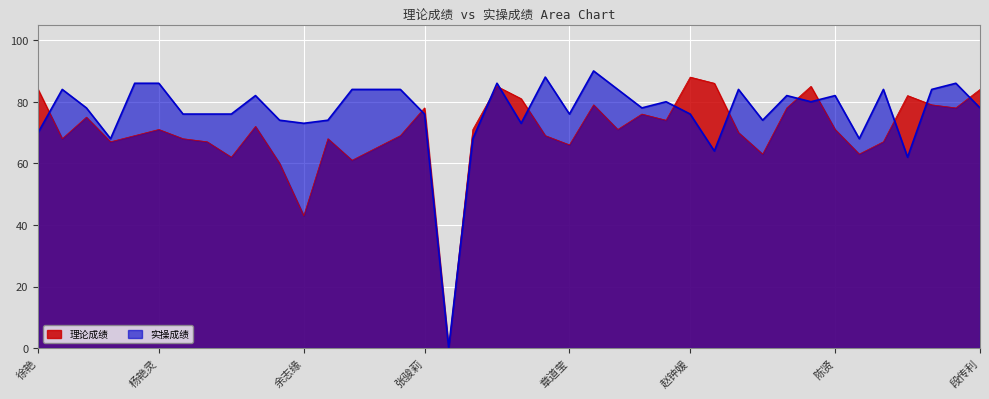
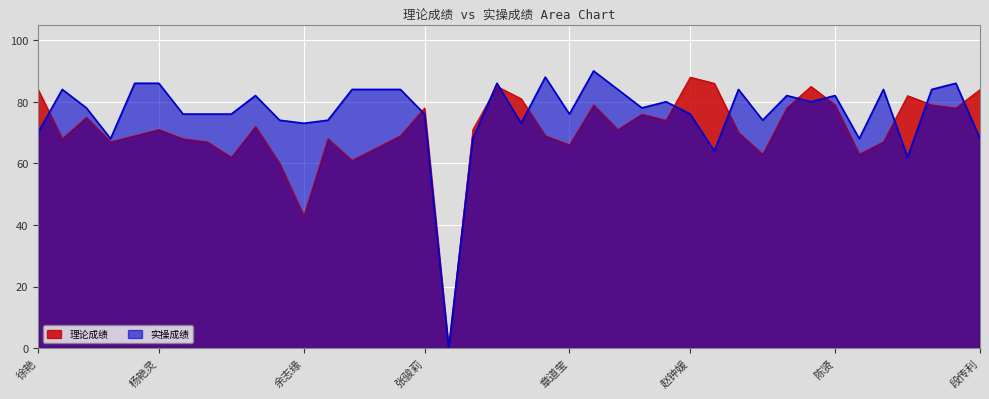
  {
    "理论成绩": {
      "徐艳": 84,
      "杨艳灵": 71,
      "余志缘": 43,
      "张骏莉": 78,
      "章道莹": 66,
      "赵钟媛": 88,
-     "陈贤": 71,
+     "陈贤": 79,
      "段传利": 84
    },
    "实操成绩": {
      "徐艳": 70,
      "杨艳灵": 86,
      "余志缘": 73,
      "张骏莉": 76,
      "章道莹": 76,
      "赵钟媛": 76,
      "陈贤": 82,
-     "段传利": 78
+     "段传利": 68
    }
  }
